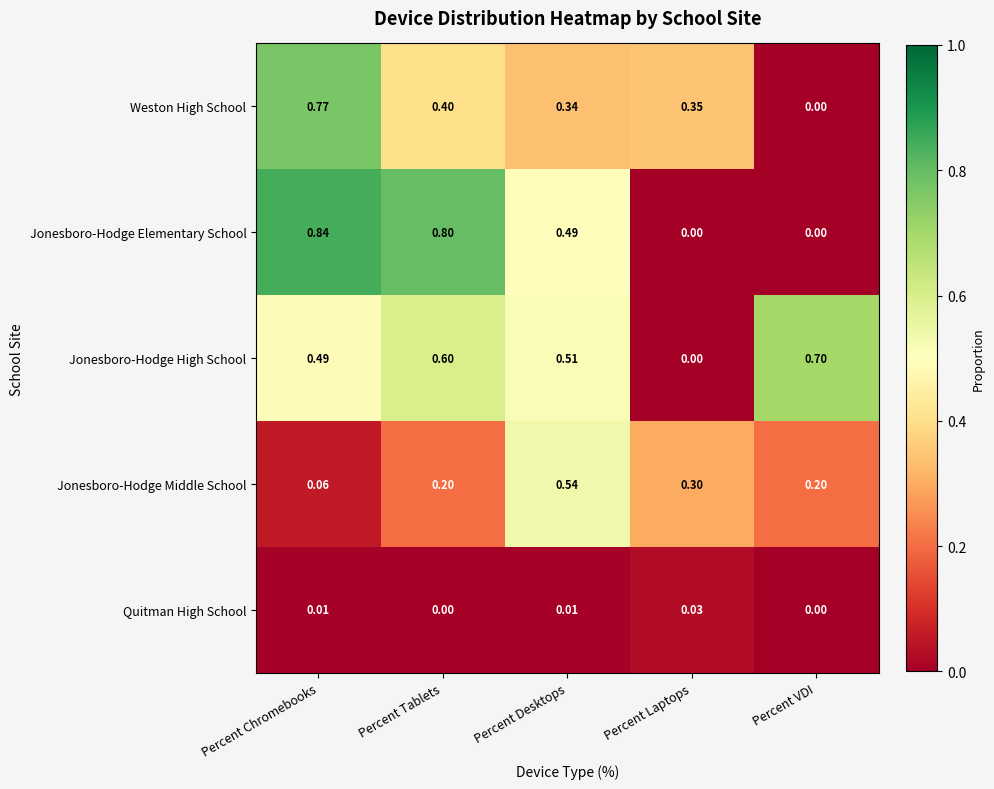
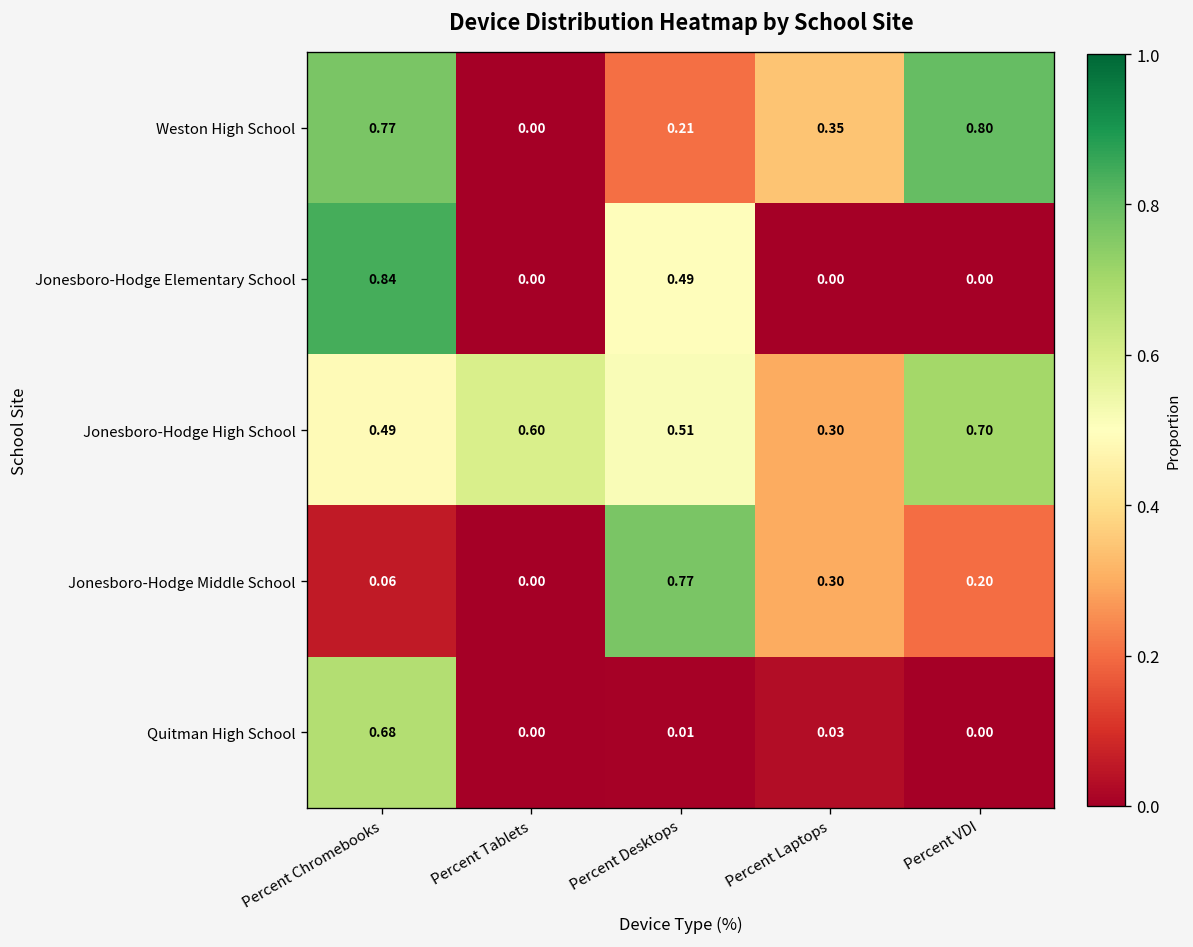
  {
    "Weston High School": {
      "Percent Chromebooks": 0.77,
-     "Percent Tablets": 0.40,
-     "Percent Desktops": 0.34,
+     "Percent Tablets": 0.00,
+     "Percent Desktops": 0.21,
      "Percent Laptops": 0.35,
-     "Percent VDI": 0.00
+     "Percent VDI": 0.80
    },
    "Jonesboro-Hodge Elementary School": {
      "Percent Chromebooks": 0.84,
-     "Percent Tablets": 0.80,
+     "Percent Tablets": 0.00,
      "Percent Desktops": 0.49,
      "Percent Laptops": 0.00,
      "Percent VDI": 0.00
    },
    "Jonesboro-Hodge High School": {
      "Percent Chromebooks": 0.49,
      "Percent Tablets": 0.60,
      "Percent Desktops": 0.51,
-     "Percent Laptops": 0.00,
+     "Percent Laptops": 0.30,
      "Percent VDI": 0.70
    },
    "Jonesboro-Hodge Middle School": {
      "Percent Chromebooks": 0.06,
-     "Percent Tablets": 0.20,
-     "Percent Desktops": 0.54,
+     "Percent Tablets": 0.00,
+     "Percent Desktops": 0.77,
      "Percent Laptops": 0.30,
      "Percent VDI": 0.20
    },
    "Quitman High School": {
-     "Percent Chromebooks": 0.01,
+     "Percent Chromebooks": 0.68,
      "Percent Tablets": 0.00,
      "Percent Desktops": 0.01,
      "Percent Laptops": 0.03,
      "Percent VDI": 0.00
    }
  }
